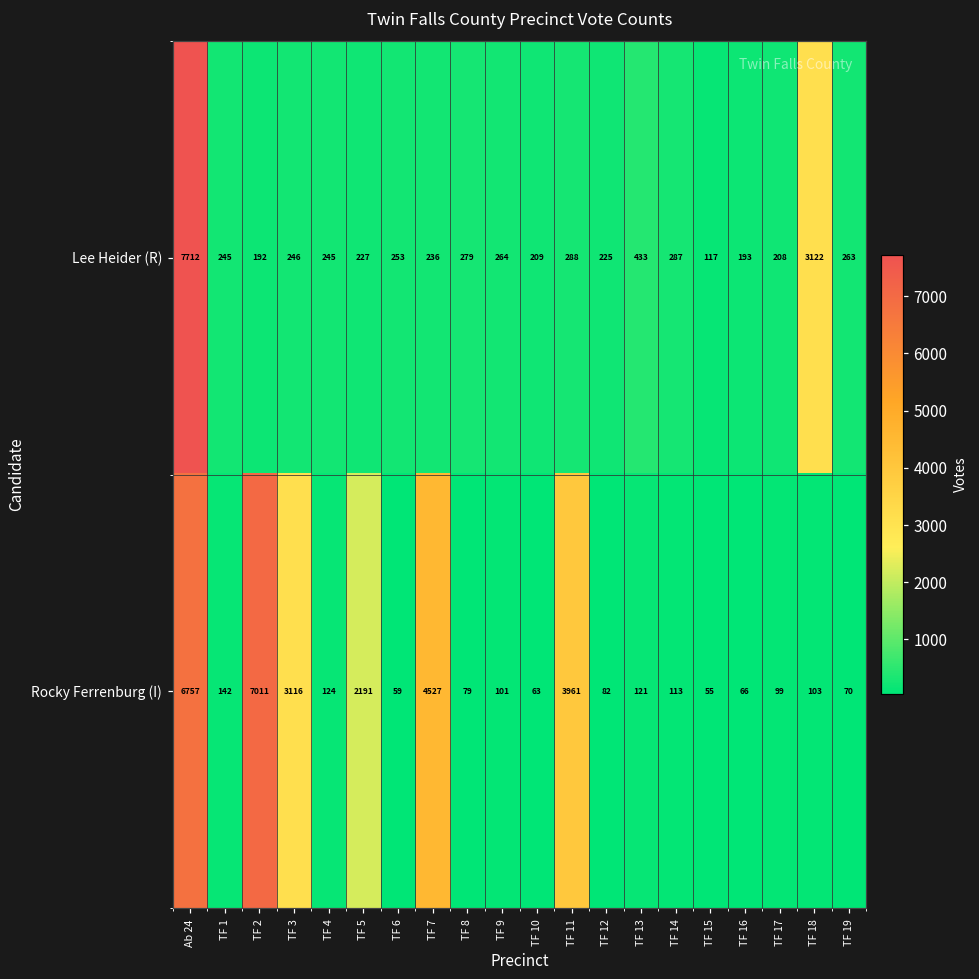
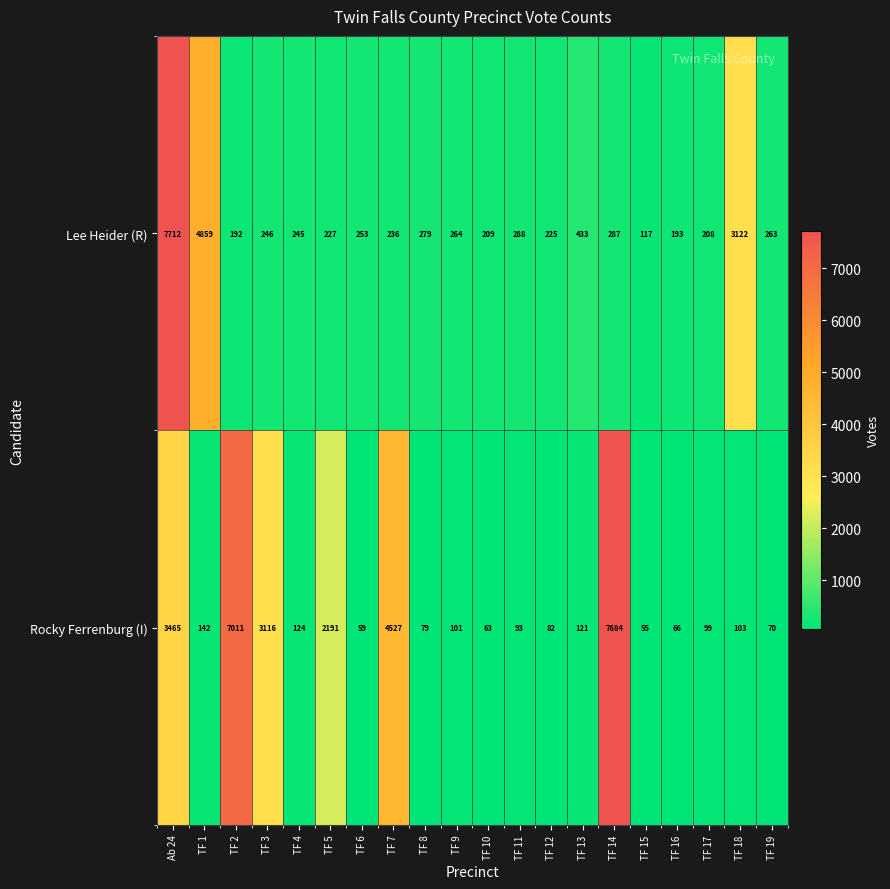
  {
    "Lee Heider (R)": {
      "Ab 24": 7712,
-     "TF 1": 245,
+     "TF 1": 4859,
      "TF 2": 192,
      "TF 3": 246,
      "TF 4": 245,
      "TF 5": 227,
      "TF 6": 253,
      "TF 7": 236,
      "TF 8": 279,
      "TF 9": 264,
      "TF 10": 209,
      "TF 11": 288,
      "TF 12": 225,
      "TF 13": 433,
      "TF 14": 287,
      "TF 15": 117,
      "TF 16": 193,
      "TF 18": 3122,
      "TF 19": 263
    },
    "Rocky Ferrenburg (I)": {
-     "Ab 24": 6757,
+     "Ab 24": 3465,
      "TF 1": 142,
      "TF 2": 7011,
      "TF 3": 3116,
      "TF 4": 124,
      "TF 5": 2191,
      "TF 6": 59,
      "TF 7": 4527,
      "TF 8": 79,
      "TF 9": 101,
      "TF 10": 63,
-     "TF 11": 3961,
+     "TF 11": 93,
      "TF 12": 82,
      "TF 13": 121,
-     "TF 14": 113,
+     "TF 14": 7684,
      "TF 15": 55,
      "TF 16": 66,
      "TF 17": 99,
      "TF 18": 103,
      "TF 19": 70
    }
  }
